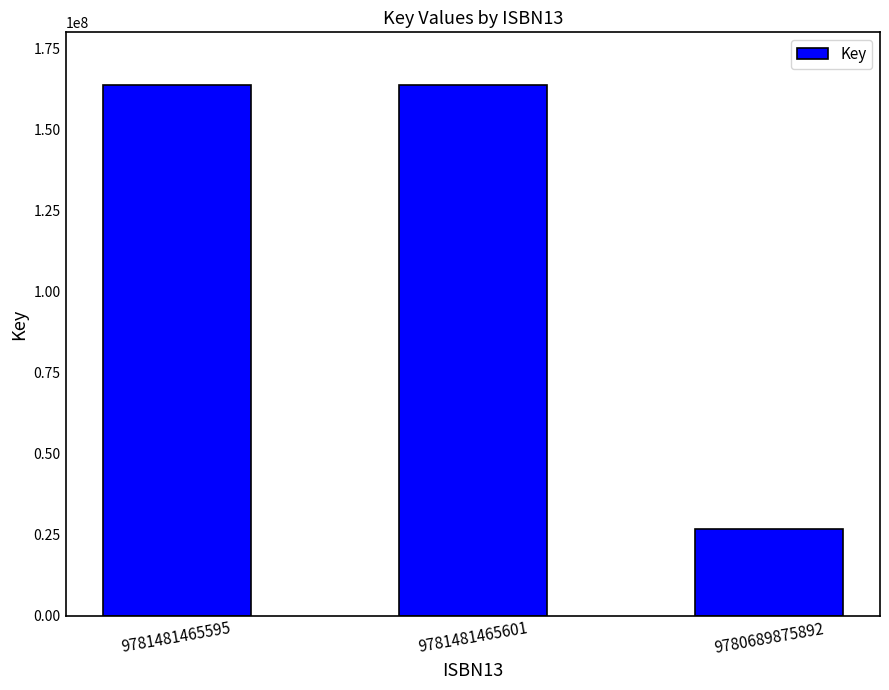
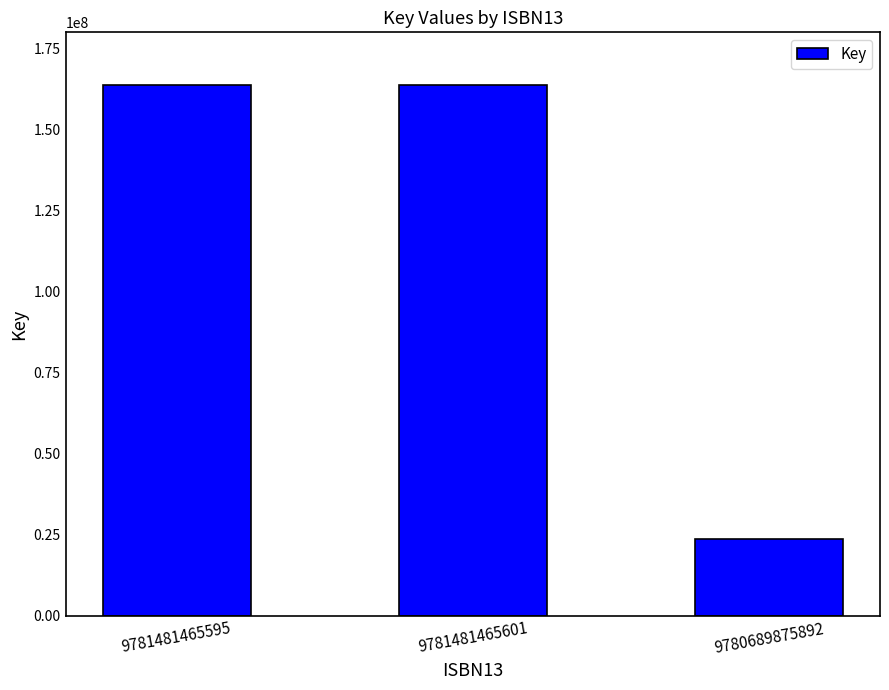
  {
    "9781481465595": 164000000,
    "9781481465601": 164000000,
-   "9780689875892": 27000000
+   "9780689875892": 24000000
  }
